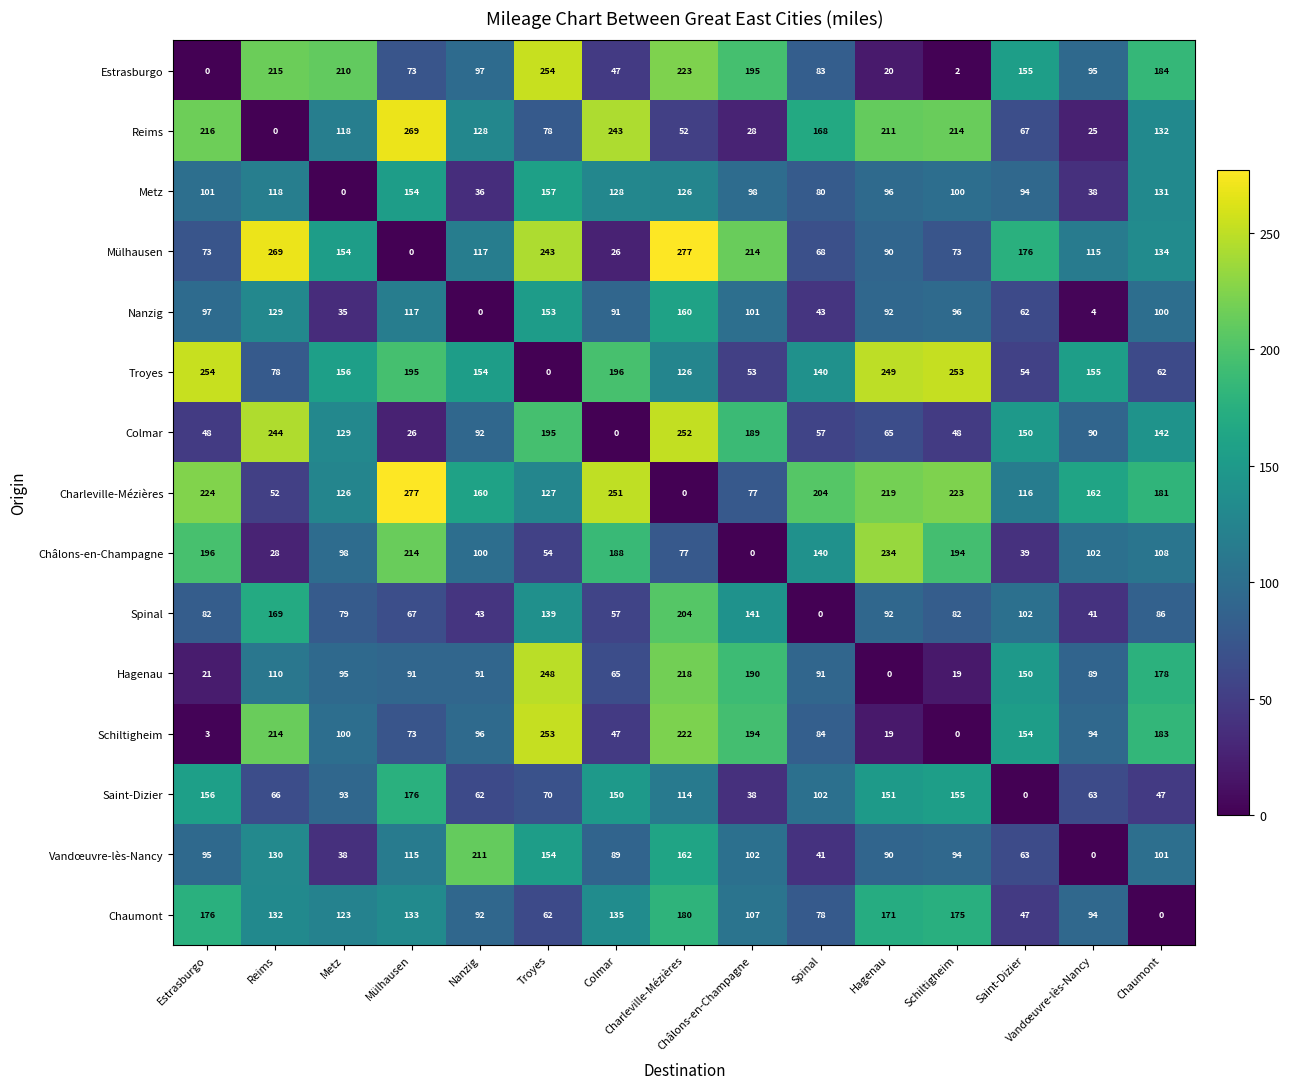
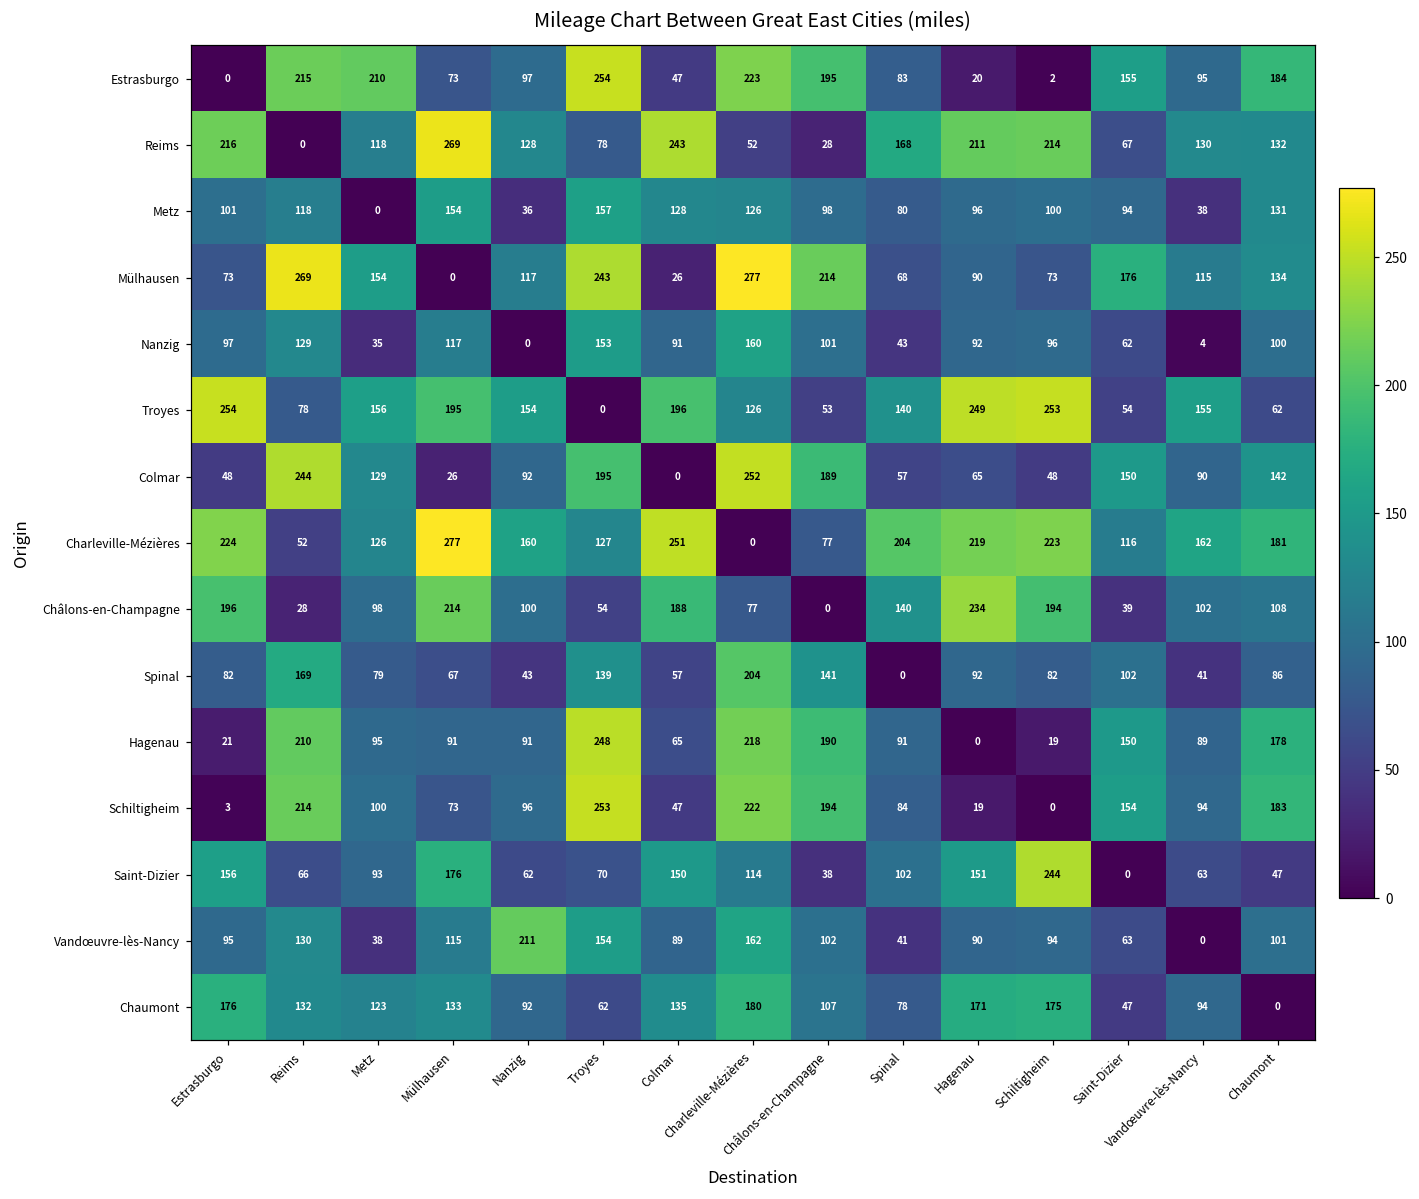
  {
    "Reims": {
      "Estrasburgo": 216,
      "Reims": 0,
      "Metz": 118,
      "Mülhausen": 269,
      "Nanzig": 128,
      "Troyes": 78,
      "Colmar": 243,
      "Charleville-Mézières": 52,
      "Châlons-en-Champagne": 28,
      "Spinal": 168,
      "Hagenau": 211,
      "Schiltigheim": 214,
      "Saint-Dizier": 67,
-     "Vandœuvre-lès-Nancy": 25,
+     "Vandœuvre-lès-Nancy": 130,
      "Chaumont": 132
    },
    "Hagenau": {
      "Estrasburgo": 21,
-     "Reims": 110,
+     "Reims": 210,
      "Metz": 95,
      "Mülhausen": 91,
      "Nanzig": 91,
      "Troyes": 248,
      "Colmar": 65,
      "Charleville-Mézières": 218,
      "Châlons-en-Champagne": 190,
      "Spinal": 91,
      "Hagenau": 0,
      "Schiltigheim": 19,
      "Saint-Dizier": 150,
      "Vandœuvre-lès-Nancy": 89,
      "Chaumont": 178
    },
    "Saint-Dizier": {
      "Estrasburgo": 156,
      "Reims": 66,
      "Metz": 93,
      "Mülhausen": 176,
      "Nanzig": 62,
      "Troyes": 70,
      "Colmar": 150,
      "Charleville-Mézières": 114,
      "Châlons-en-Champagne": 38,
      "Spinal": 102,
      "Hagenau": 151,
-     "Schiltigheim": 155,
+     "Schiltigheim": 244,
      "Saint-Dizier": 0,
      "Vandœuvre-lès-Nancy": 63,
      "Chaumont": 47
    }
  }
